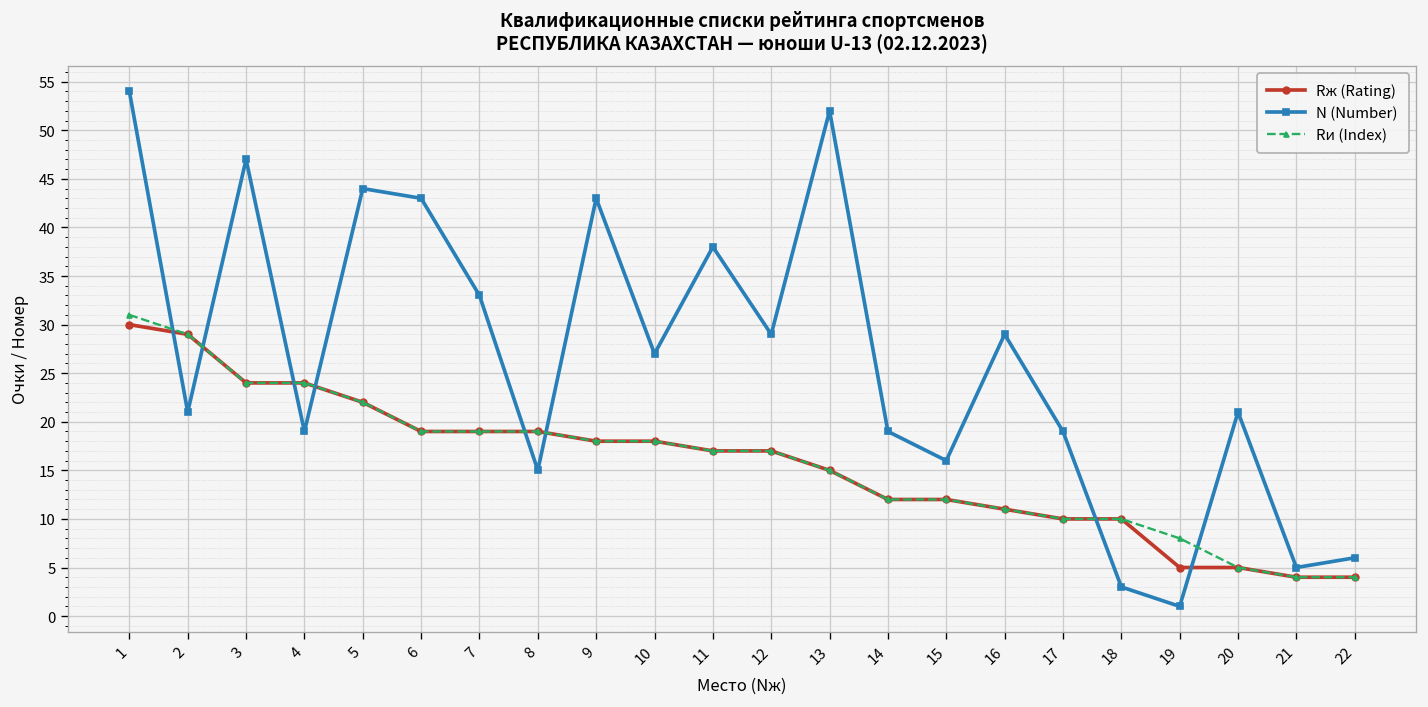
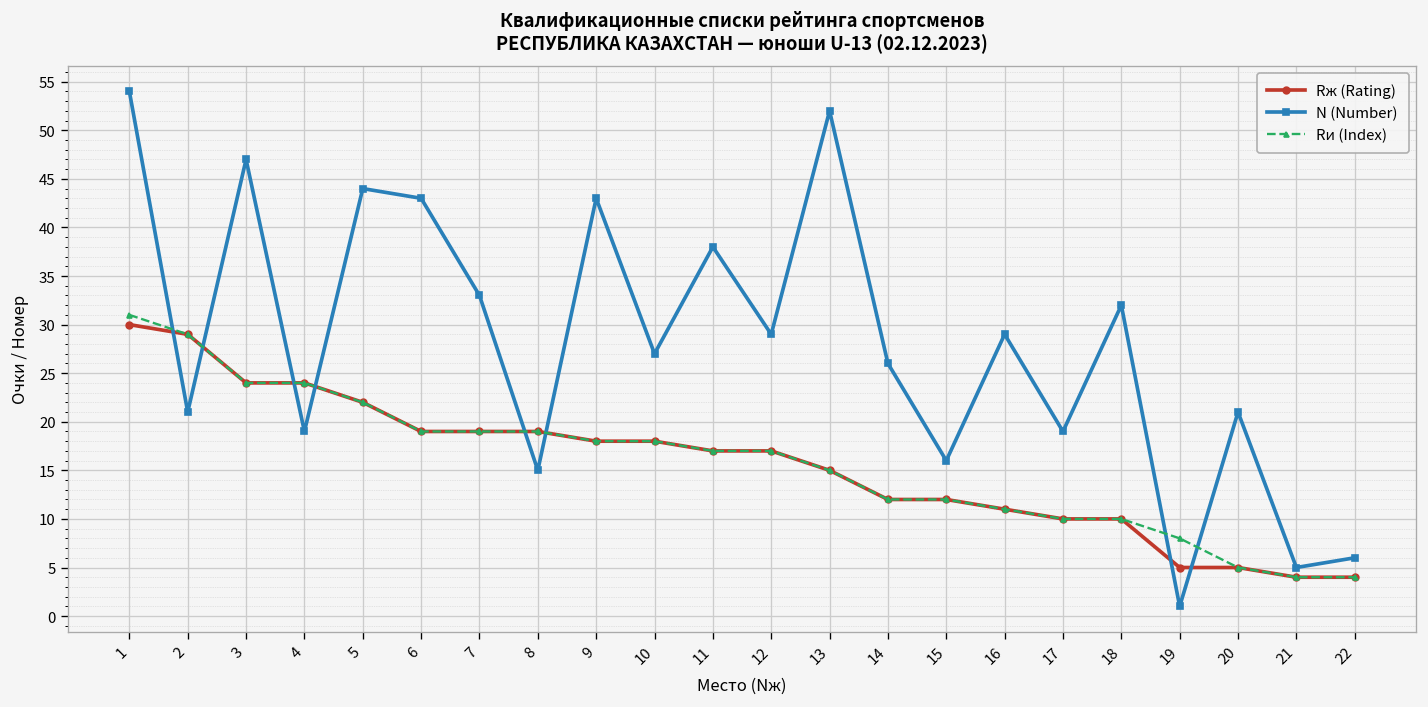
  {
    "Rж (Rating)": {
      "1": 30,
      "19": 5
    },
    "N (Number)": {
      "1": 54,
      "2": 21,
      "3": 47,
      "4": 19,
      "5": 44,
      "6": 43,
      "7": 33,
      "8": 15,
      "9": 43,
      "10": 27,
      "11": 38,
      "12": 29,
      "13": 52,
-     "14": 19,
+     "14": 26,
      "15": 16,
      "16": 29,
      "17": 19,
-     "18": 3,
+     "18": 32,
      "19": 1,
      "20": 21,
      "21": 5,
      "22": 6
    },
    "Rи (Index)": {
      "1": 31,
      "19": 8
    }
  }
